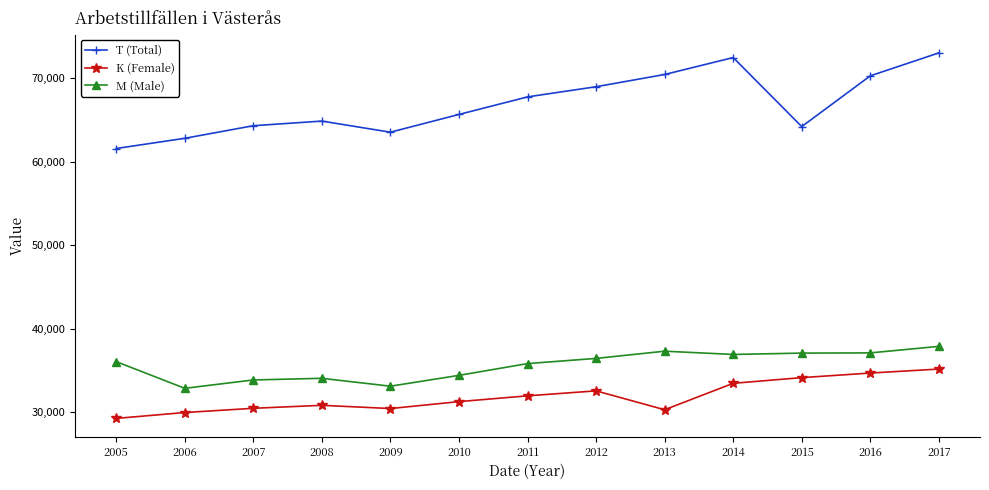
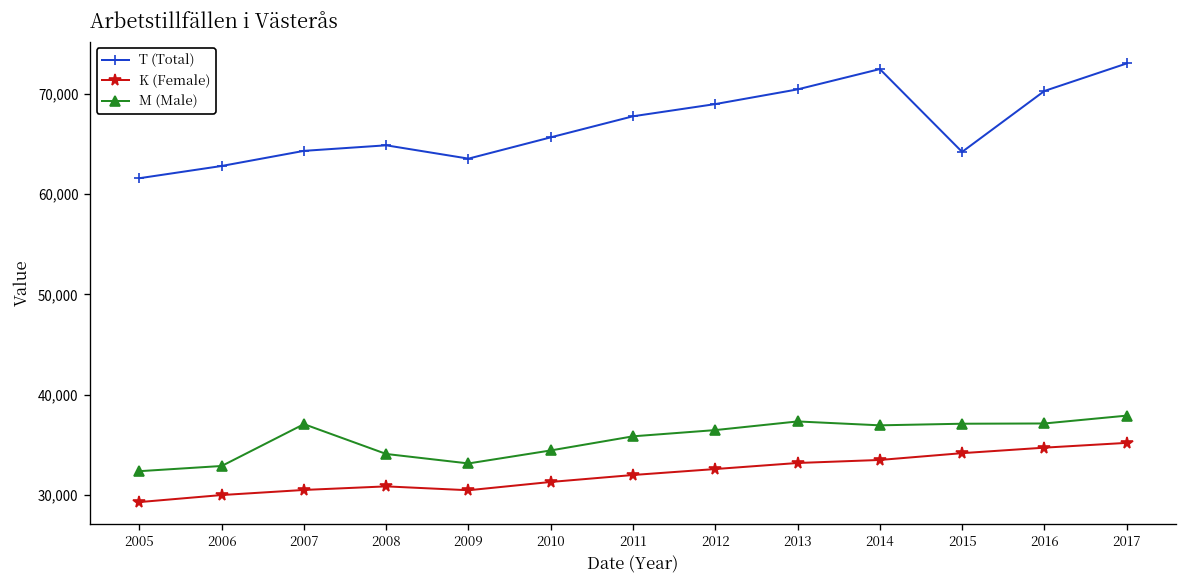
  {
    "T (Total)": {
      "2005": "62,000",
      "2006": "63,000",
      "2007": "64,000",
      "2008": "65,000",
      "2009": "64,000",
      "2010": "66,000",
      "2011": "68,000",
      "2012": "69,000",
      "2013": "70,000",
      "2014": "73,000",
      "2015": "64,000",
      "2016": "70,000",
      "2017": "73,000"
    },
    "K (Female)": {
      "2005": "29,000",
      "2006": "30,000",
      "2007": "30,000",
      "2008": "31,000",
      "2009": "30,000",
      "2010": "31,000",
      "2011": "32,000",
      "2012": "33,000",
-     "2013": "30,000",
+     "2013": "33,000",
      "2014": "33,000",
      "2015": "34,000",
      "2016": "35,000",
      "2017": "35,000"
    },
    "M (Male)": {
-     "2005": "36,000",
+     "2005": "32,000",
      "2006": "33,000",
-     "2007": "34,000",
+     "2007": "37,000",
      "2008": "34,000",
      "2009": "33,000",
      "2010": "34,000",
      "2011": "36,000",
      "2012": "36,000",
      "2013": "37,000",
      "2014": "37,000",
      "2015": "37,000",
      "2016": "37,000",
      "2017": "38,000"
    }
  }
